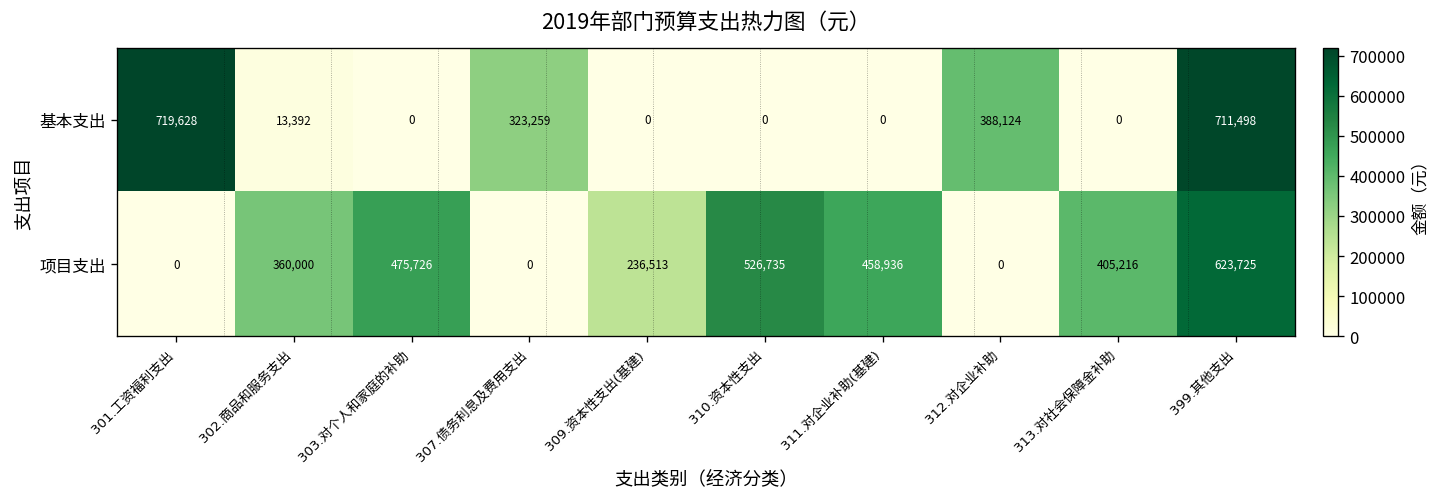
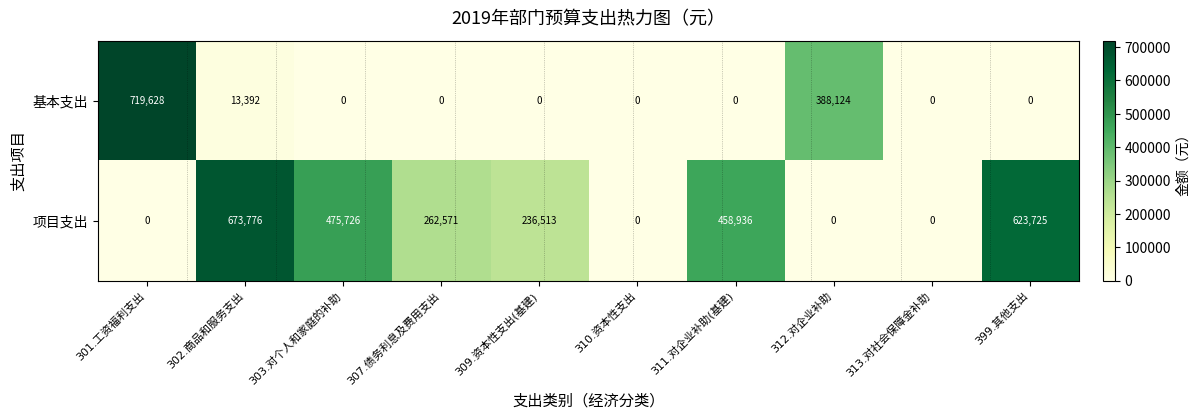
  {
    "基本支出": {
      "301.工资福利支出": "719,628",
      "302.商品和服务支出": "13,392",
      "303.对个人和家庭的补助": "0",
-     "307.债务利息及费用支出": "323,259",
+     "307.债务利息及费用支出": "0",
      "309.资本性支出(基建)": "0",
      "310.资本性支出": "0",
      "311.对企业补助(基建)": "0",
      "312.对企业补助": "388,124",
      "313.对社会保障金补助": "0",
-     "399.其他支出": "711,498"
+     "399.其他支出": "0"
    },
    "项目支出": {
      "301.工资福利支出": "0",
-     "302.商品和服务支出": "360,000",
+     "302.商品和服务支出": "673,776",
      "303.对个人和家庭的补助": "475,726",
-     "307.债务利息及费用支出": "0",
+     "307.债务利息及费用支出": "262,571",
      "309.资本性支出(基建)": "236,513",
-     "310.资本性支出": "526,735",
+     "310.资本性支出": "0",
      "311.对企业补助(基建)": "458,936",
      "312.对企业补助": "0",
-     "313.对社会保障金补助": "405,216",
+     "313.对社会保障金补助": "0",
      "399.其他支出": "623,725"
    }
  }
